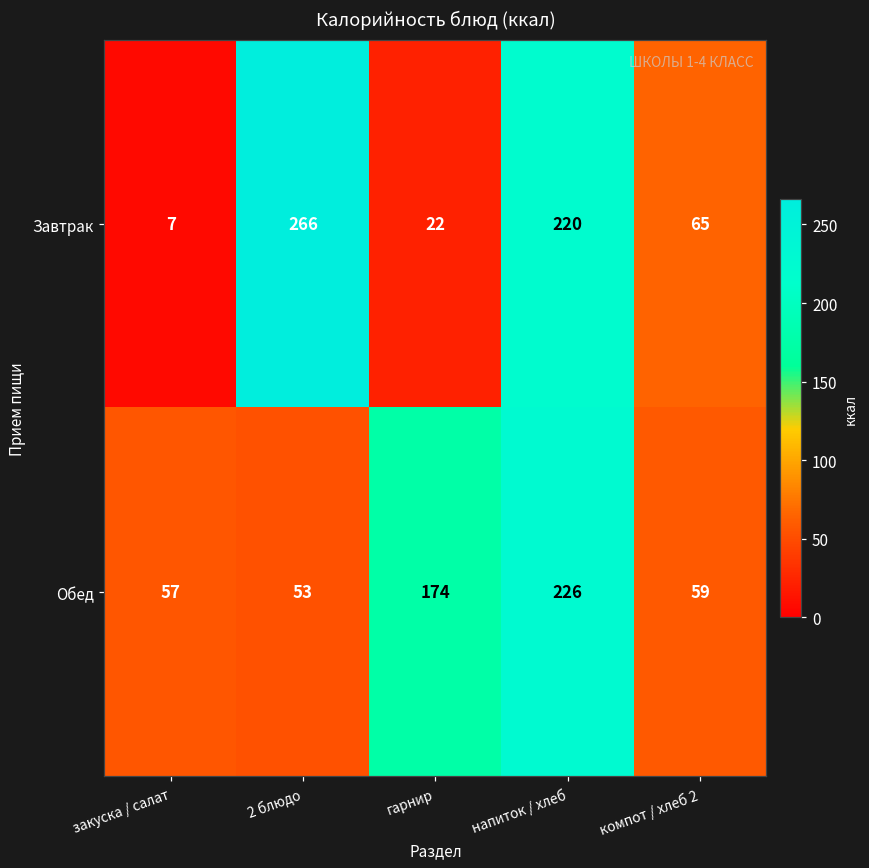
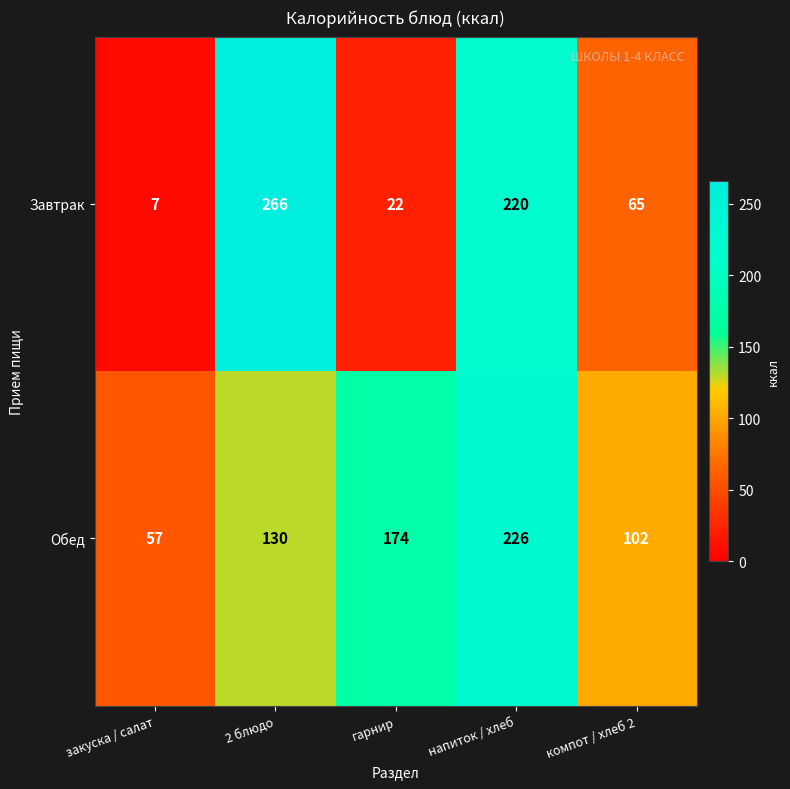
  {
    "Завтрак": {
      "закуска / салат": 7,
      "2 блюдо": 266,
      "гарнир": 22,
      "напиток / хлеб": 220
    },
    "Обед": {
      "закуска / салат": 57,
-     "2 блюдо": 53,
+     "2 блюдо": 130,
      "гарнир": 174,
      "напиток / хлеб": 226,
-     "компот / хлеб 2": 59
+     "компот / хлеб 2": 102
    }
  }
